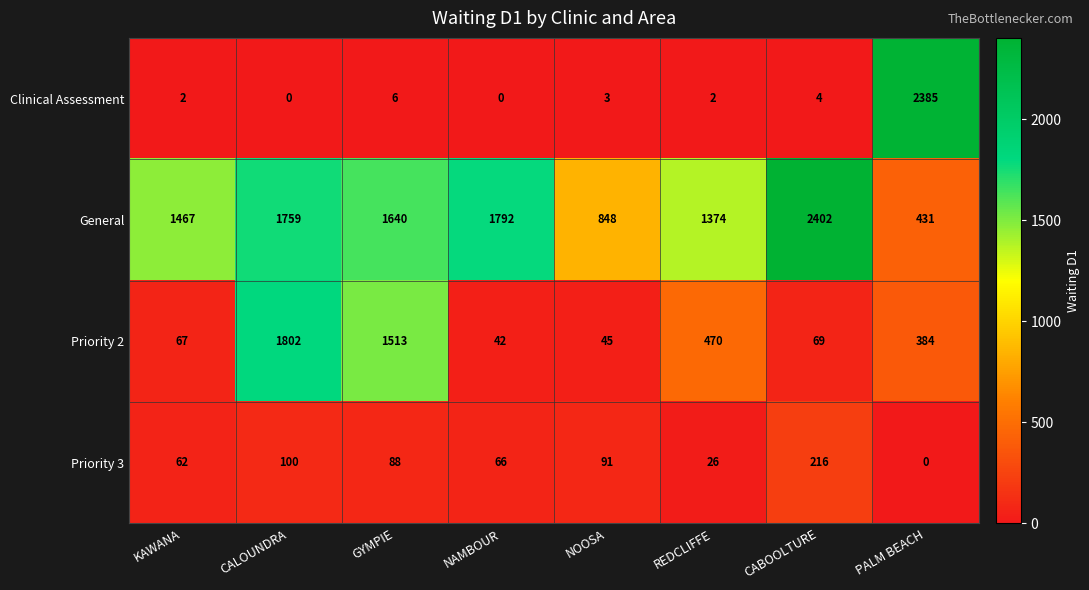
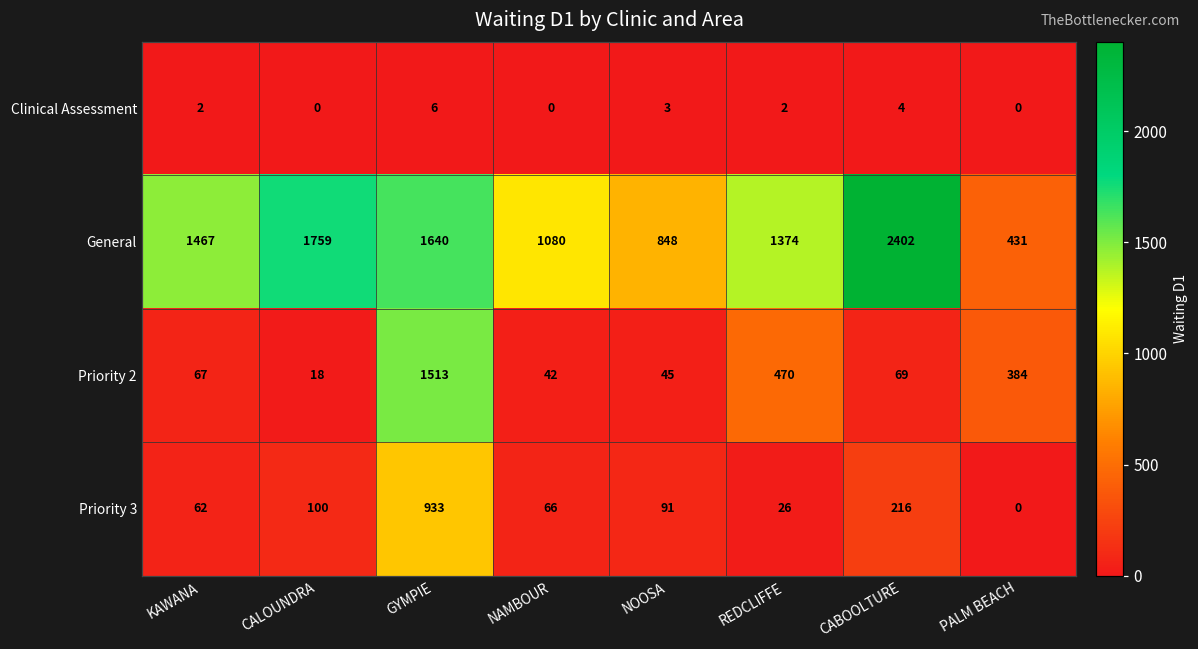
  {
    "Clinical Assessment": {
      "KAWANA": 2,
      "CALOUNDRA": 0,
      "GYMPIE": 6,
      "NAMBOUR": 0,
      "NOOSA": 3,
      "REDCLIFFE": 2,
      "CABOOLTURE": 4,
-     "PALM BEACH": 2385
+     "PALM BEACH": 0
    },
    "General": {
      "KAWANA": 1467,
      "CALOUNDRA": 1759,
      "GYMPIE": 1640,
-     "NAMBOUR": 1792,
+     "NAMBOUR": 1080,
      "NOOSA": 848,
      "REDCLIFFE": 1374,
      "CABOOLTURE": 2402,
      "PALM BEACH": 431
    },
    "Priority 2": {
      "KAWANA": 67,
-     "CALOUNDRA": 1802,
+     "CALOUNDRA": 18,
      "GYMPIE": 1513,
      "NAMBOUR": 42,
      "NOOSA": 45,
      "REDCLIFFE": 470,
      "CABOOLTURE": 69,
      "PALM BEACH": 384
    },
    "Priority 3": {
      "KAWANA": 62,
      "CALOUNDRA": 100,
-     "GYMPIE": 88,
+     "GYMPIE": 933,
      "NAMBOUR": 66,
      "NOOSA": 91,
      "REDCLIFFE": 26,
      "CABOOLTURE": 216,
      "PALM BEACH": 0
    }
  }
